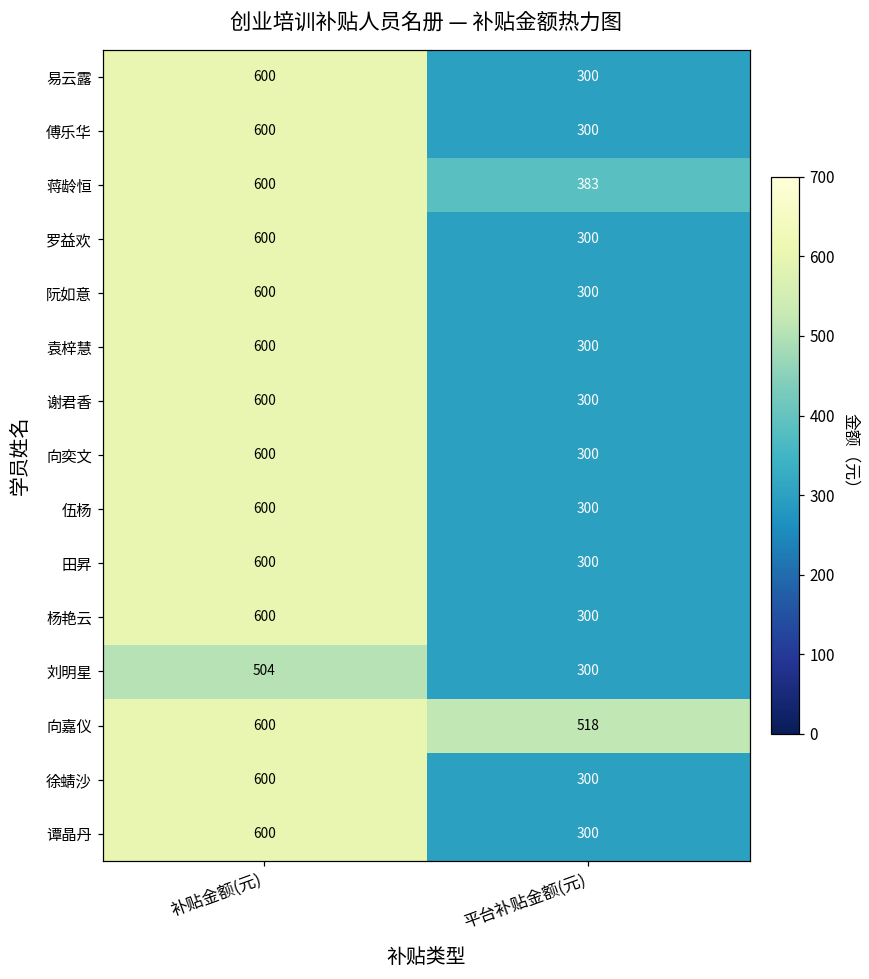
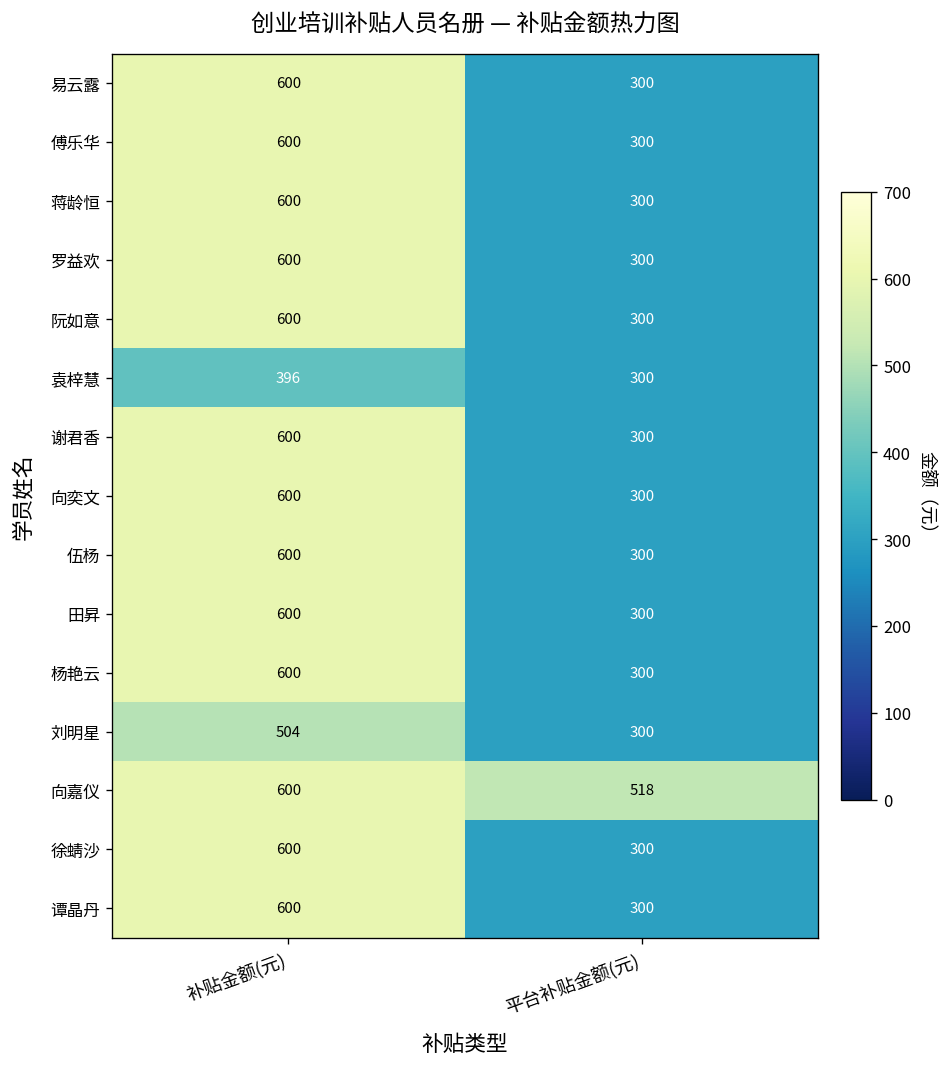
  {
    "易云露": {
      "补贴金额(元)": 600,
      "平台补贴金额(元)": 300
    },
    "傅乐华": {
      "补贴金额(元)": 600,
      "平台补贴金额(元)": 300
    },
    "蒋龄恒": {
      "补贴金额(元)": 600,
-     "平台补贴金额(元)": 383
+     "平台补贴金额(元)": 300
    },
    "罗益欢": {
      "补贴金额(元)": 600,
      "平台补贴金额(元)": 300
    },
    "阮如意": {
      "补贴金额(元)": 600,
      "平台补贴金额(元)": 300
    },
    "袁梓慧": {
-     "补贴金额(元)": 600,
+     "补贴金额(元)": 396,
      "平台补贴金额(元)": 300
    },
    "谢君香": {
      "补贴金额(元)": 600,
      "平台补贴金额(元)": 300
    },
    "向奕文": {
      "补贴金额(元)": 600,
      "平台补贴金额(元)": 300
    },
    "伍杨": {
      "补贴金额(元)": 600,
      "平台补贴金额(元)": 300
    },
    "田昇": {
      "补贴金额(元)": 600,
      "平台补贴金额(元)": 300
    },
    "杨艳云": {
      "补贴金额(元)": 600,
      "平台补贴金额(元)": 300
    },
    "刘明星": {
      "补贴金额(元)": 504,
      "平台补贴金额(元)": 300
    },
    "向嘉仪": {
      "补贴金额(元)": 600,
      "平台补贴金额(元)": 518
    },
    "徐蜻沙": {
      "补贴金额(元)": 600,
      "平台补贴金额(元)": 300
    },
    "谭晶丹": {
      "补贴金额(元)": 600,
      "平台补贴金额(元)": 300
    }
  }
